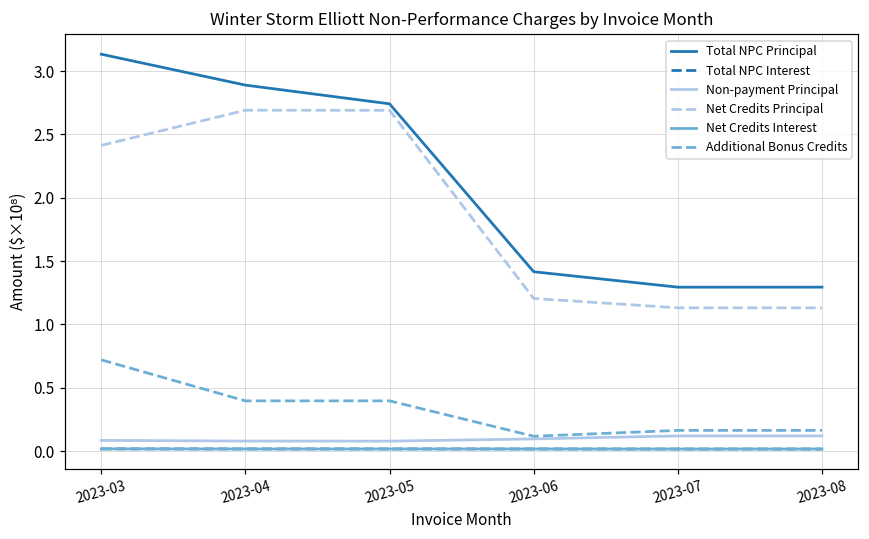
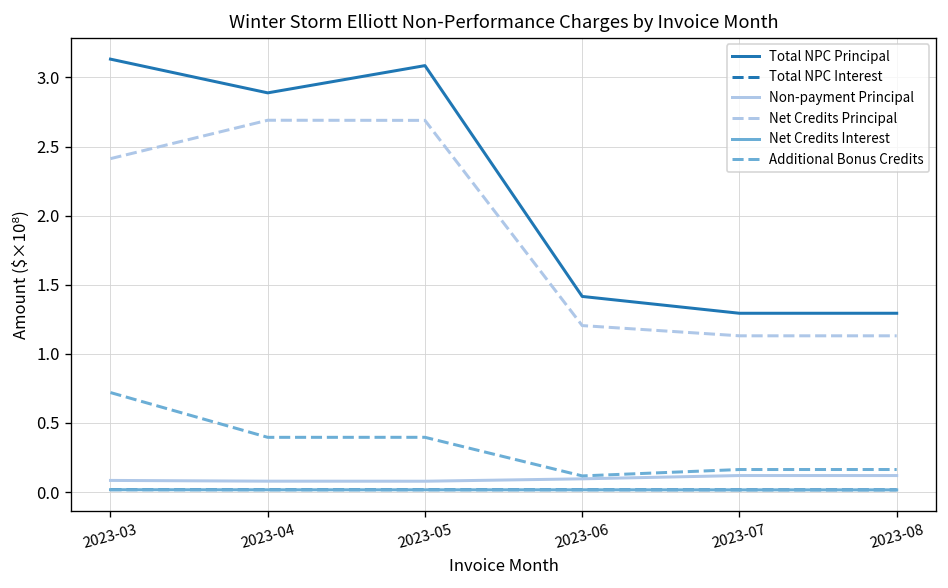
  {
    "Total NPC Principal": {
      "2023-03": 3.13,
      "2023-04": 2.89,
-     "2023-05": 2.74,
+     "2023-05": 3.09,
      "2023-06": 1.42,
      "2023-07": 1.29,
      "2023-08": 1.29
    }
  }
